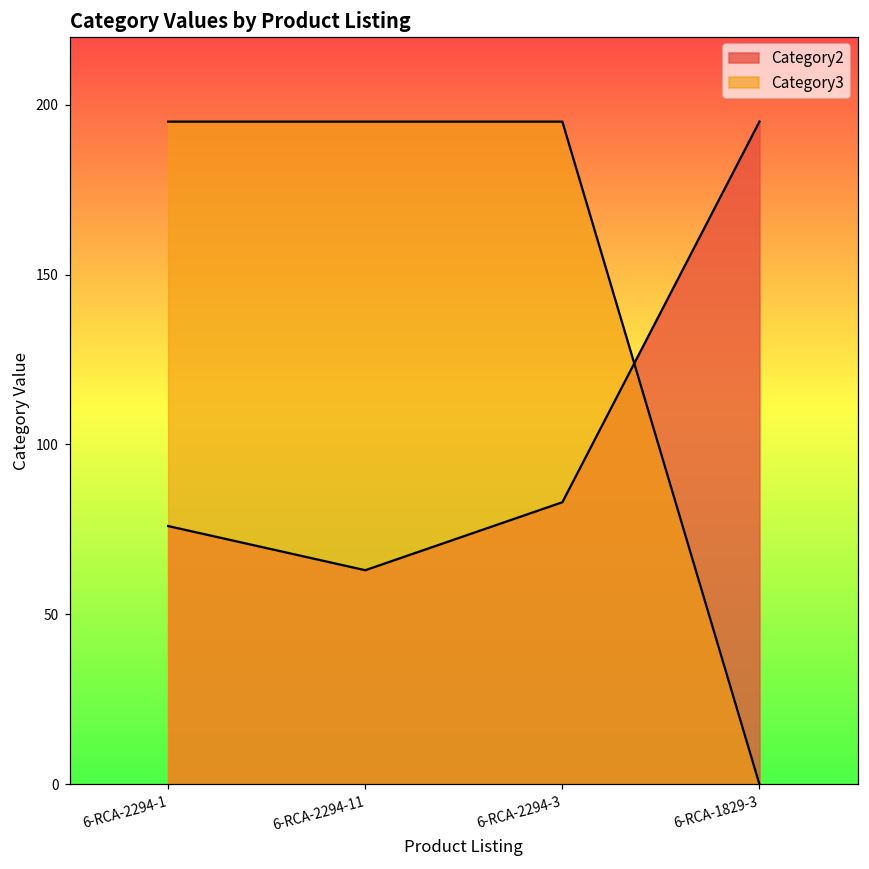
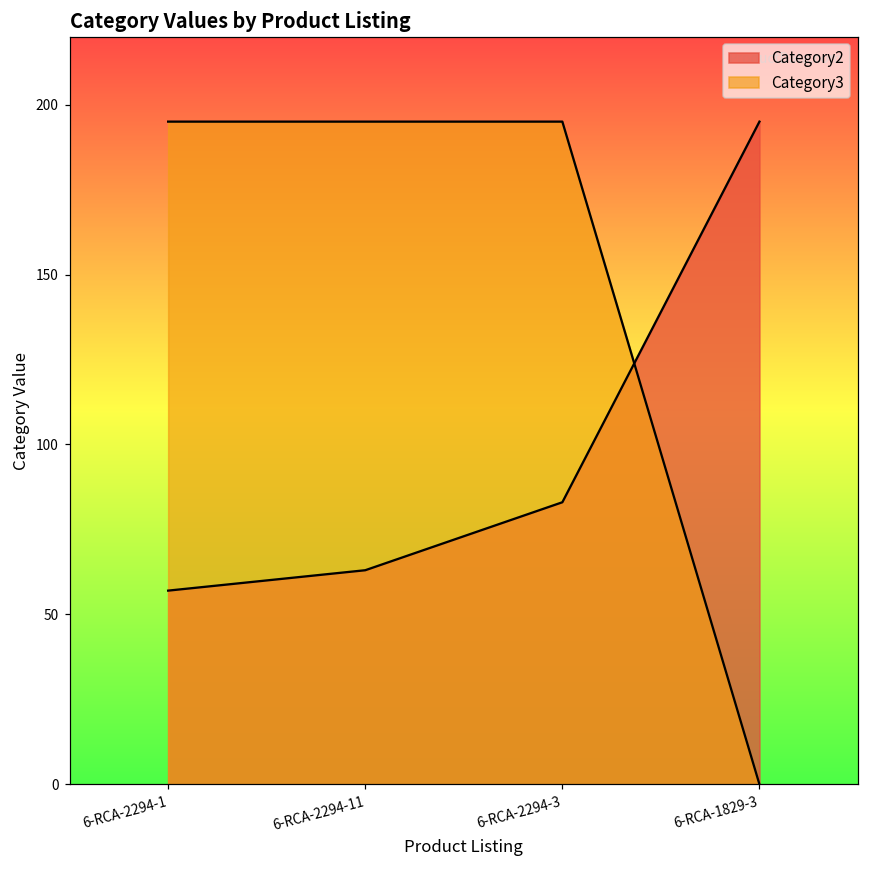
  {
    "Category2": {
-     "6-RCA-2294-1": 76,
+     "6-RCA-2294-1": 57,
      "6-RCA-2294-11": 63,
      "6-RCA-2294-3": 83,
      "6-RCA-1829-3": 195
    },
    "Category3": {
      "6-RCA-2294-1": 195,
      "6-RCA-2294-11": 195,
      "6-RCA-2294-3": 195,
      "6-RCA-1829-3": 0
    }
  }
